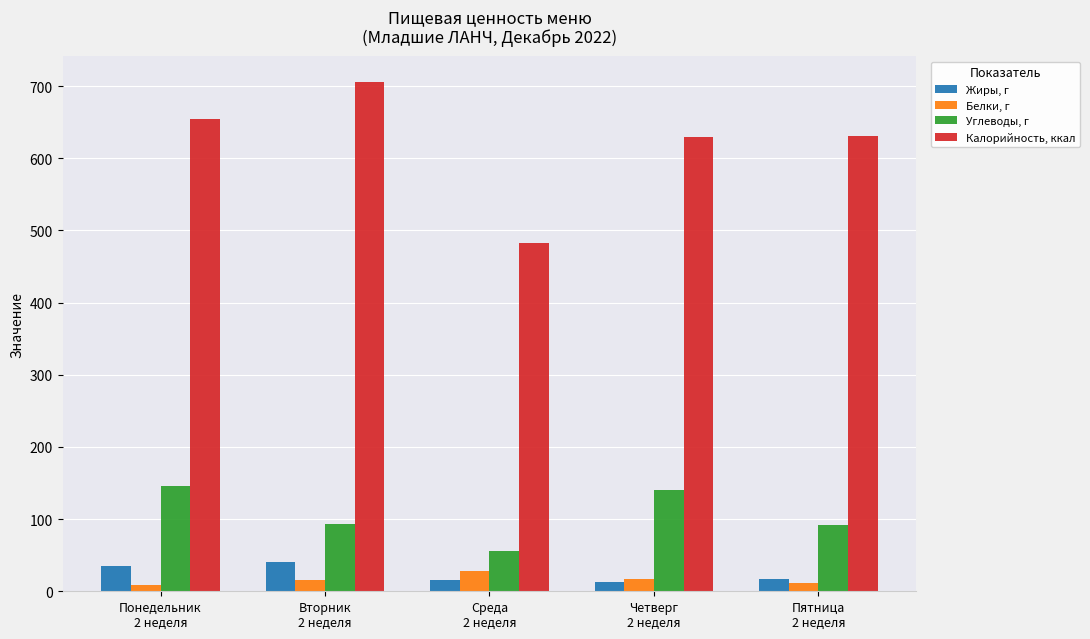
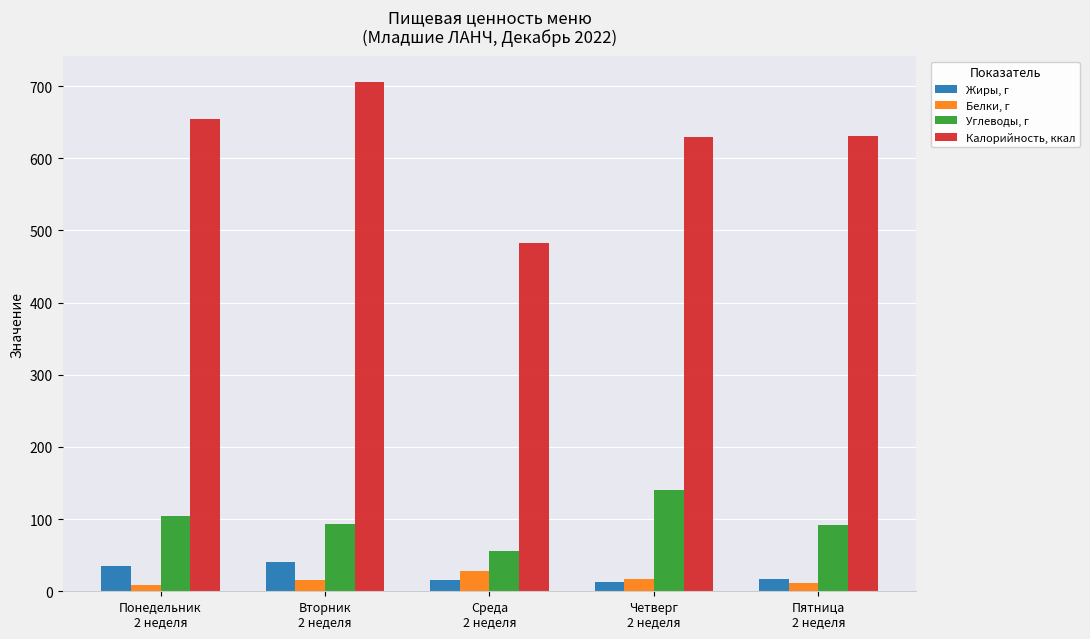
  {
    "Жиры, г": {
      "Понедельник 2 неделя": 40,
      "Вторник 2 неделя": 40,
      "Среда 2 неделя": 20,
      "Четверг 2 неделя": 10,
      "Пятница 2 неделя": 20
    },
    "Белки, г": {
      "Понедельник 2 неделя": 10,
      "Вторник 2 неделя": 20,
      "Среда 2 неделя": 30,
      "Четверг 2 неделя": 20,
      "Пятница 2 неделя": 10
    },
    "Углеводы, г": {
-     "Понедельник 2 неделя": 150,
+     "Понедельник 2 неделя": 100,
      "Вторник 2 неделя": 90,
      "Среда 2 неделя": 60,
      "Четверг 2 неделя": 140,
      "Пятница 2 неделя": 90
    },
    "Калорийность, ккал": {
      "Понедельник 2 неделя": 660,
      "Вторник 2 неделя": 710,
      "Среда 2 неделя": 480,
      "Четверг 2 неделя": 630,
      "Пятница 2 неделя": 630
    }
  }
